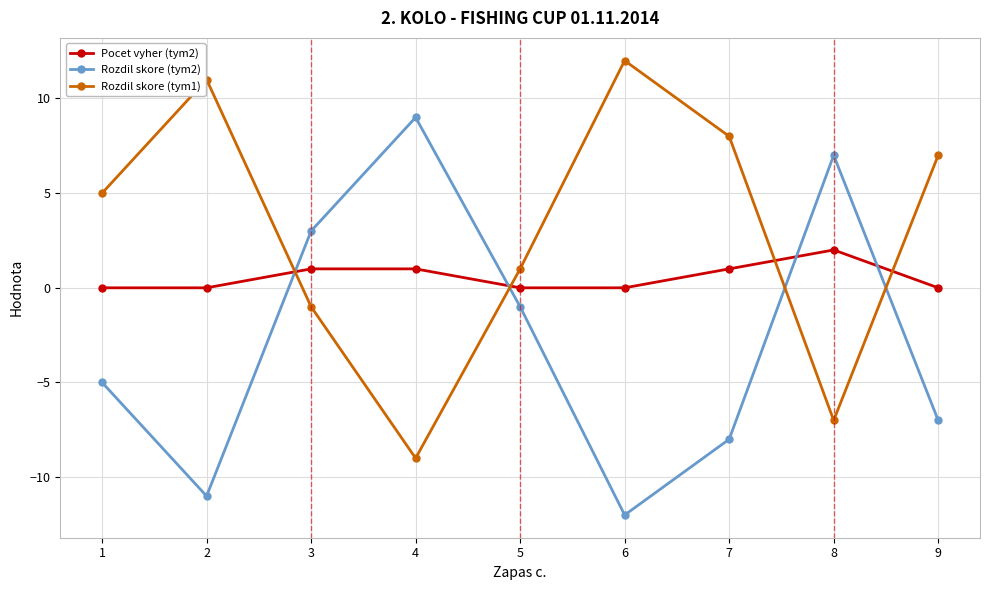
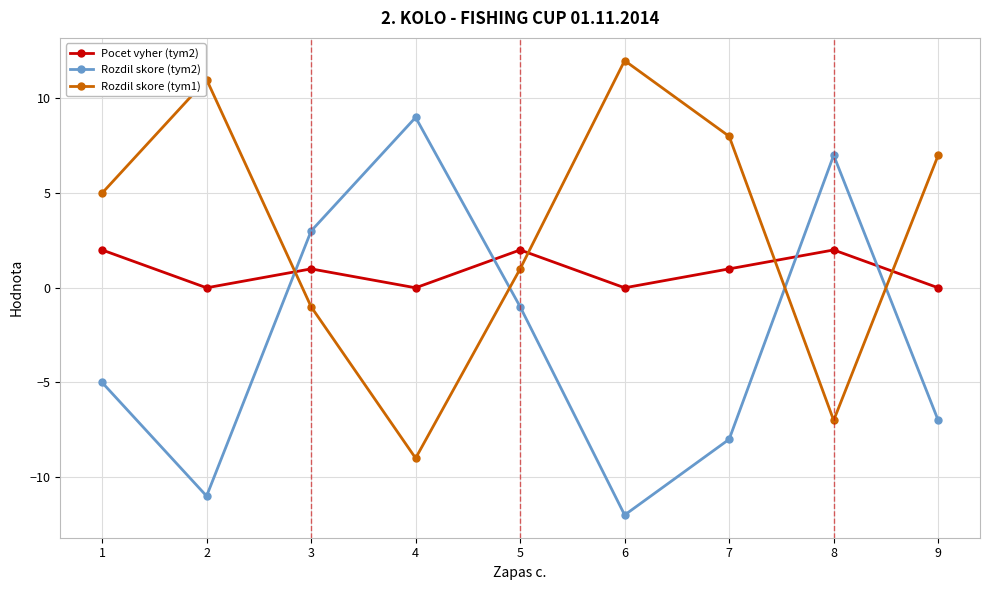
  {
    "Pocet vyher (tym2)": {
-     "1": 0,
+     "1": 2,
      "2": 0,
      "3": 1,
-     "4": 1,
-     "5": 0,
+     "4": 0,
+     "5": 2,
      "6": 0,
      "7": 1,
      "8": 2,
      "9": 0
    },
    "Rozdil skore (tym2)": {
      "1": -5,
      "2": -11,
      "3": 3,
      "4": 9,
      "5": -1,
      "6": -12,
      "7": -8,
      "8": 7,
      "9": -7
    },
    "Rozdil skore (tym1)": {
      "1": 5,
      "2": 11,
      "3": -1,
      "4": -9,
      "5": 1,
      "6": 12,
      "7": 8,
      "8": -7,
      "9": 7
    }
  }
